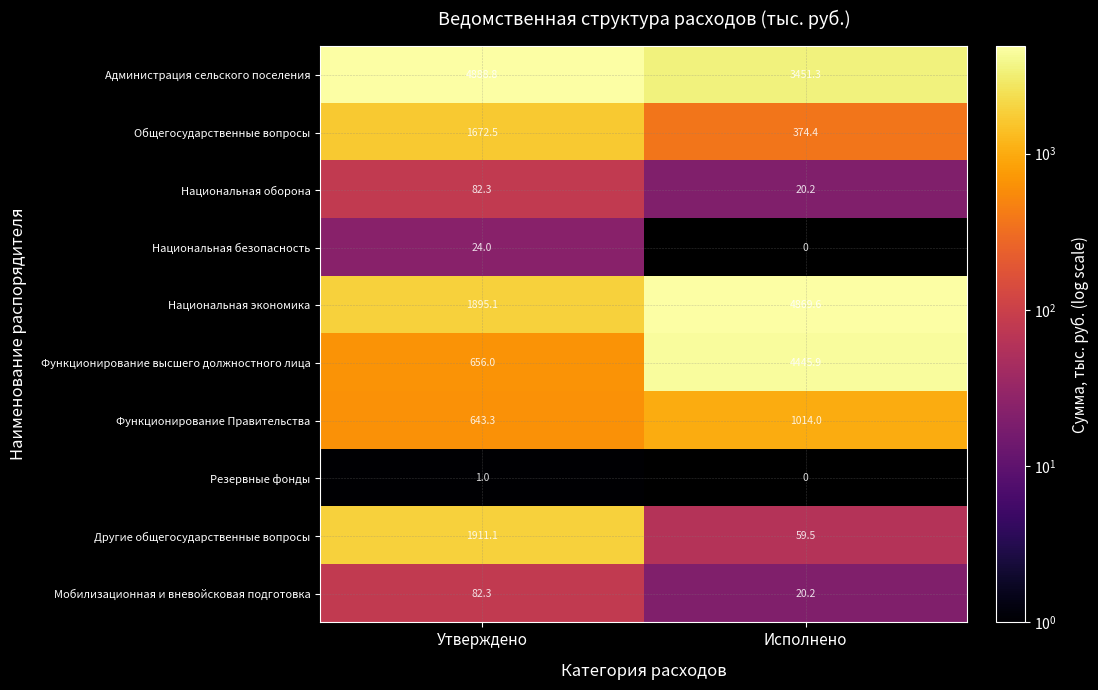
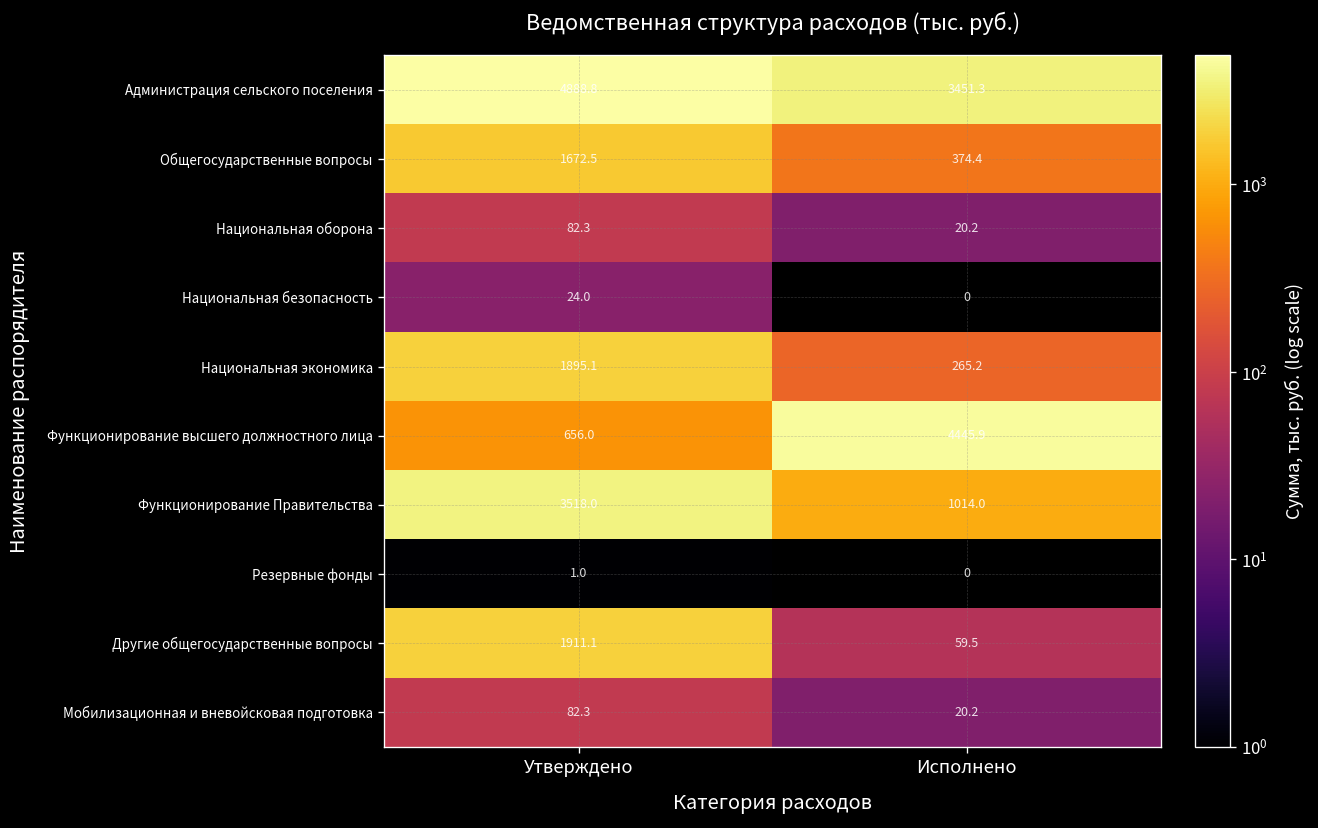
  {
    "Администрация сельского поселения": {
      "Утверждено": 4888.8,
      "Исполнено": 3451.3
    },
    "Общегосударственные вопросы": {
      "Утверждено": 1672.5,
      "Исполнено": 374.4
    },
    "Национальная оборона": {
      "Утверждено": 82.3,
      "Исполнено": 20.2
    },
    "Национальная безопасность": {
      "Утверждено": 24.0
    },
    "Национальная экономика": {
      "Утверждено": 1895.1,
-     "Исполнено": 4869.6
+     "Исполнено": 265.2
    },
    "Функционирование высшего должностного лица": {
      "Утверждено": 656.0,
      "Исполнено": 4445.9
    },
    "Функционирование Правительства": {
-     "Утверждено": 643.3,
+     "Утверждено": 3518.0,
      "Исполнено": 1014.0
    },
    "Резервные фонды": {
      "Утверждено": 1.0
    },
    "Другие общегосударственные вопросы": {
      "Утверждено": 1911.1,
      "Исполнено": 59.5
    },
    "Мобилизационная и вневойсковая подготовка": {
      "Утверждено": 82.3,
      "Исполнено": 20.2
    }
  }
